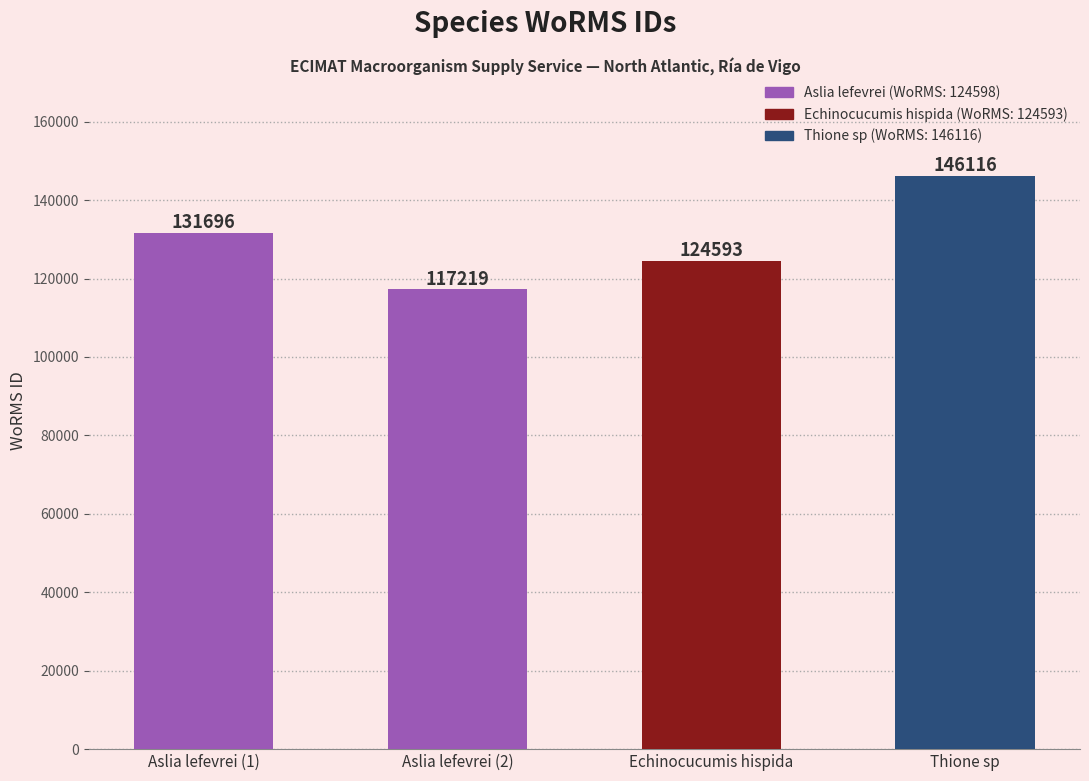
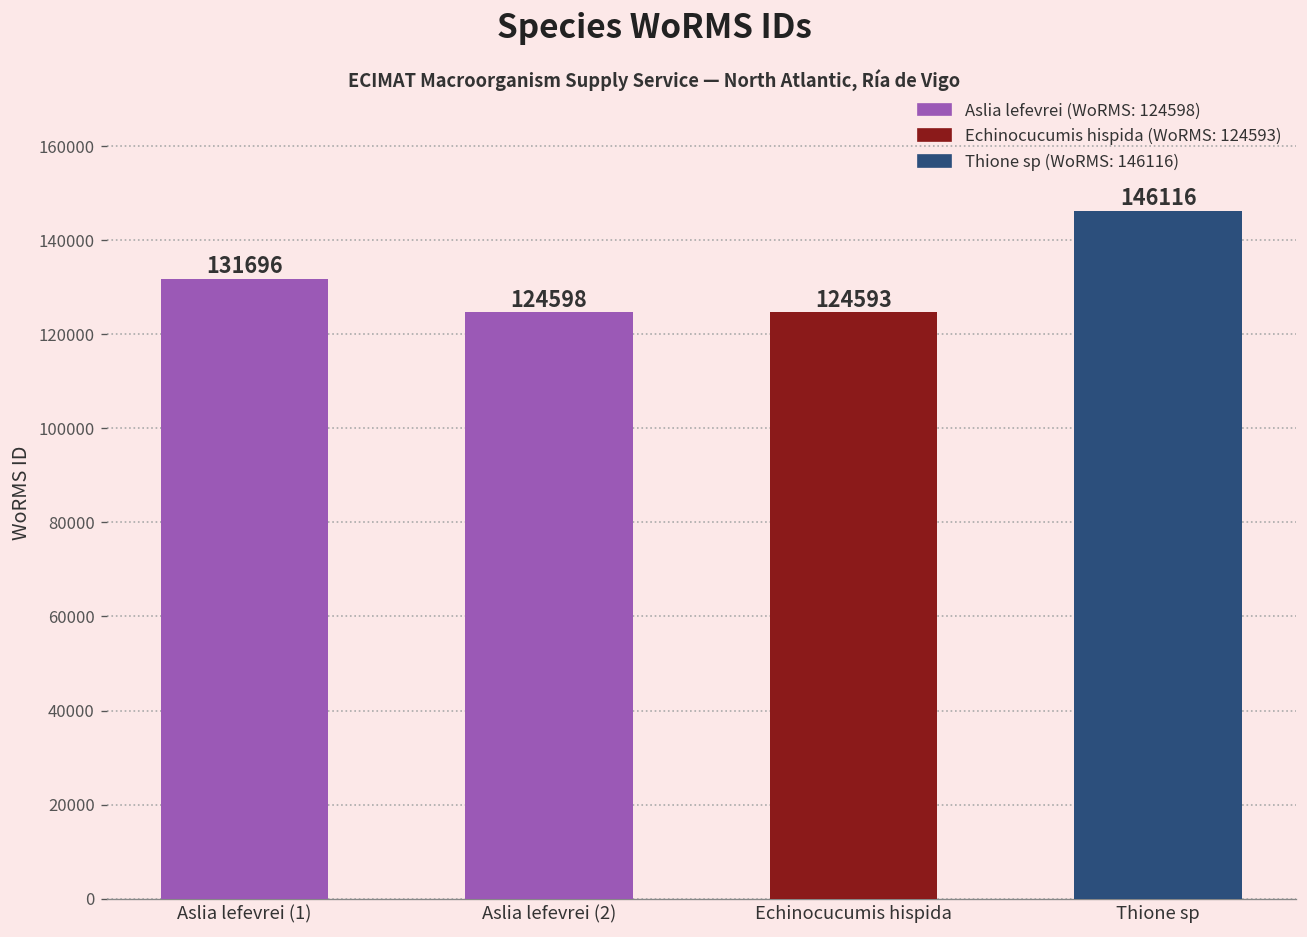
  {
    "Aslia lefevrei (1)": 131696,
-   "Aslia lefevrei (2)": 117219,
+   "Aslia lefevrei (2)": 124598,
    "Echinocucumis hispida": 124593,
    "Thione sp": 146116
  }
